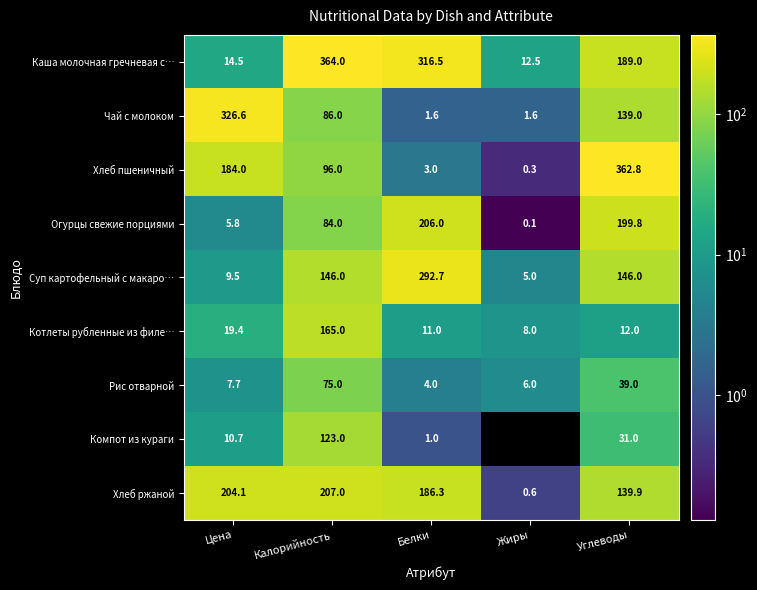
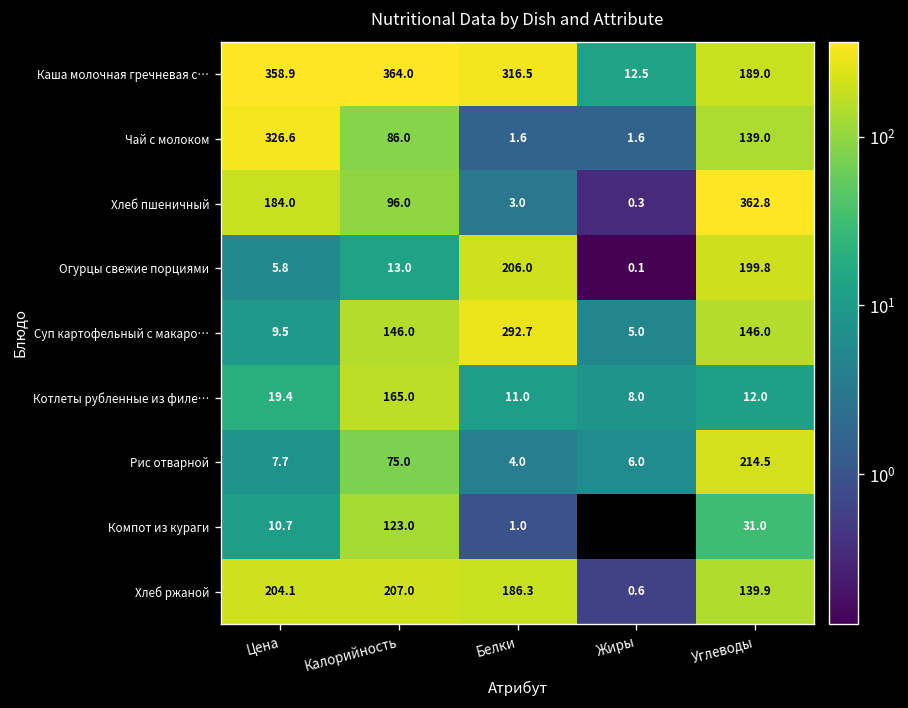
  {
    "Каша молочная гречневая с…": {
-     "Цена": 14.5,
+     "Цена": 358.9,
      "Калорийность": 364.0,
      "Белки": 316.5,
      "Жиры": 12.5,
      "Углеводы": 189.0
    },
    "Чай с молоком": {
      "Цена": 326.6,
      "Калорийность": 86.0,
      "Белки": 1.6,
      "Жиры": 1.6,
      "Углеводы": 139.0
    },
    "Хлеб пшеничный": {
      "Цена": 184.0,
      "Калорийность": 96.0,
      "Белки": 3.0,
      "Жиры": 0.3,
      "Углеводы": 362.8
    },
    "Огурцы свежие порциями": {
      "Цена": 5.8,
-     "Калорийность": 84.0,
+     "Калорийность": 13.0,
      "Белки": 206.0,
      "Жиры": 0.1,
      "Углеводы": 199.8
    },
    "Суп картофельный с макаро…": {
      "Цена": 9.5,
      "Калорийность": 146.0,
      "Белки": 292.7,
      "Жиры": 5.0,
      "Углеводы": 146.0
    },
    "Котлеты рубленные из филе…": {
      "Цена": 19.4,
      "Калорийность": 165.0,
      "Белки": 11.0,
      "Жиры": 8.0,
      "Углеводы": 12.0
    },
    "Рис отварной": {
      "Цена": 7.7,
      "Калорийность": 75.0,
      "Белки": 4.0,
      "Жиры": 6.0,
-     "Углеводы": 39.0
+     "Углеводы": 214.5
    },
    "Компот из кураги": {
      "Цена": 10.7,
      "Калорийность": 123.0,
      "Белки": 1.0,
      "Углеводы": 31.0
    },
    "Хлеб ржаной": {
      "Цена": 204.1,
      "Калорийность": 207.0,
      "Белки": 186.3,
      "Жиры": 0.6,
      "Углеводы": 139.9
    }
  }
